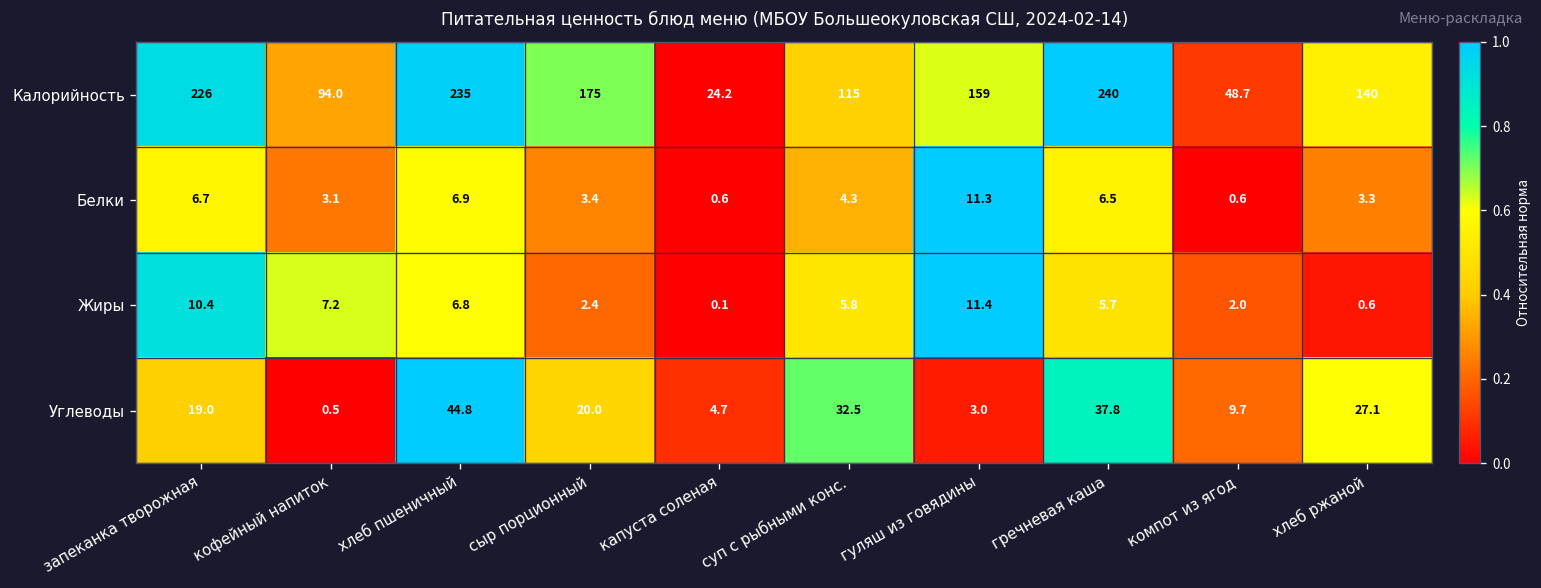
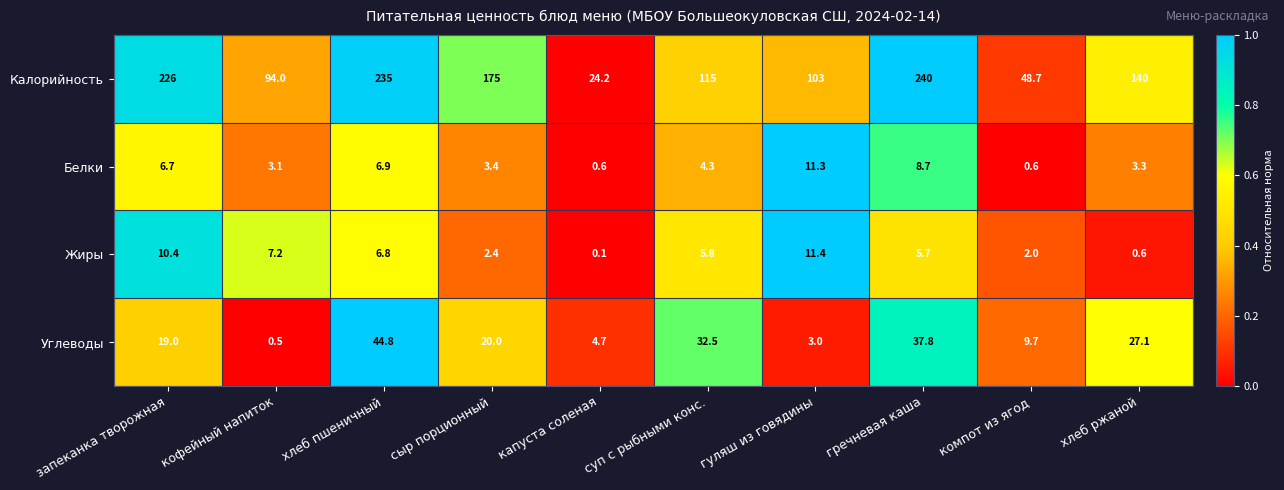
  {
    "Калорийность": {
      "запеканка творожная": 226,
      "кофейный напиток": 94.0,
      "хлеб пшеничный": 235,
      "сыр порционный": 175,
      "капуста соленая": 24.2,
      "суп с рыбными конс.": 115,
-     "гуляш из говядины": 159,
+     "гуляш из говядины": 103,
      "гречневая каша": 240,
      "компот из ягод": 48.7,
      "хлеб ржаной": 140
    },
    "Белки": {
      "запеканка творожная": 6.7,
      "кофейный напиток": 3.1,
      "хлеб пшеничный": 6.9,
      "сыр порционный": 3.4,
      "капуста соленая": 0.6,
      "суп с рыбными конс.": 4.3,
      "гуляш из говядины": 11.3,
-     "гречневая каша": 6.5,
+     "гречневая каша": 8.7,
      "компот из ягод": 0.6,
      "хлеб ржаной": 3.3
    },
    "Жиры": {
      "запеканка творожная": 10.4,
      "кофейный напиток": 7.2,
      "хлеб пшеничный": 6.8,
      "сыр порционный": 2.4,
      "капуста соленая": 0.1,
      "суп с рыбными конс.": 5.8,
      "гуляш из говядины": 11.4,
      "гречневая каша": 5.7,
      "компот из ягод": 2.0,
      "хлеб ржаной": 0.6
    },
    "Углеводы": {
      "запеканка творожная": 19.0,
      "кофейный напиток": 0.5,
      "хлеб пшеничный": 44.8,
      "сыр порционный": 20.0,
      "капуста соленая": 4.7,
      "суп с рыбными конс.": 32.5,
      "гуляш из говядины": 3.0,
      "гречневая каша": 37.8,
      "компот из ягод": 9.7,
      "хлеб ржаной": 27.1
    }
  }
